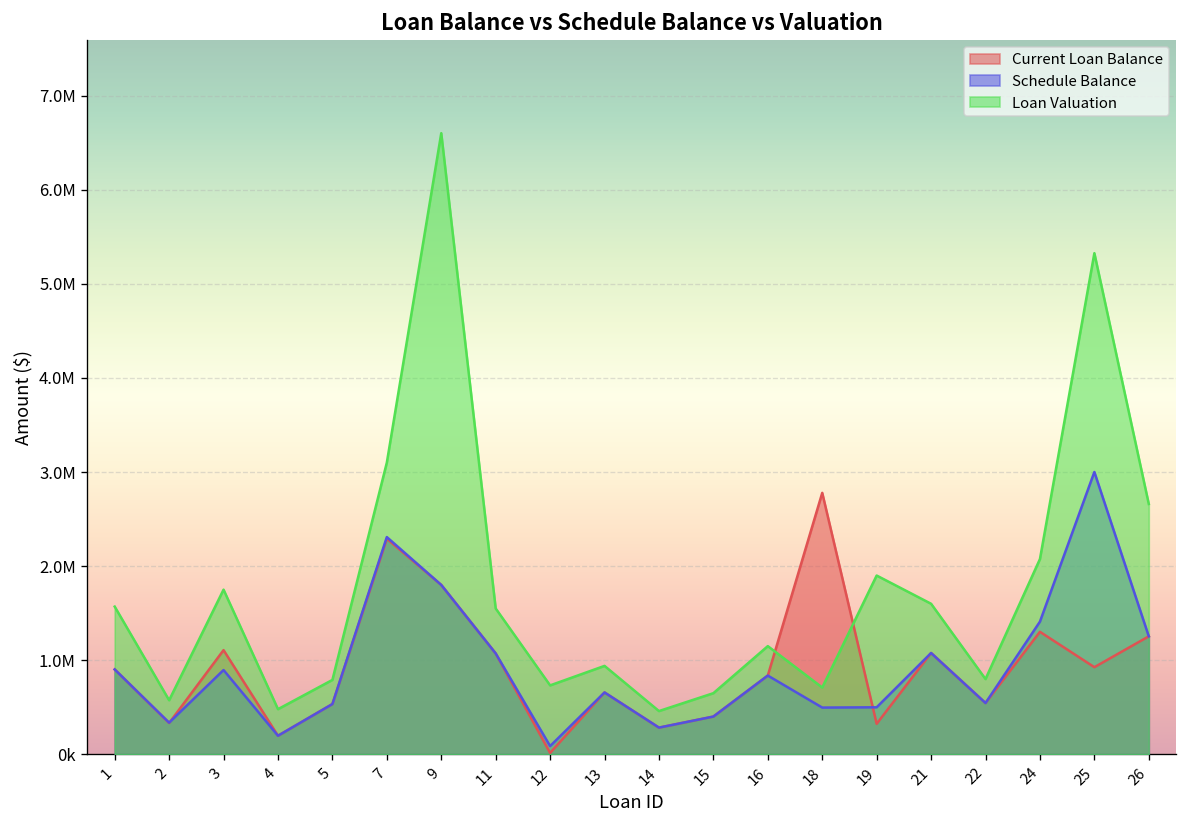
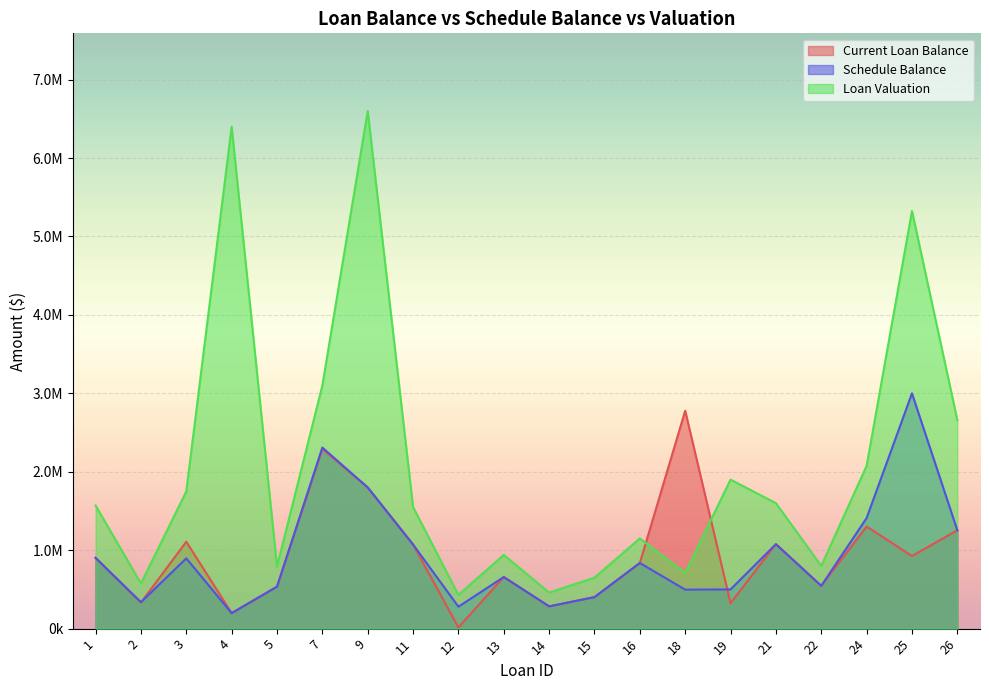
  {
    "Current Loan Balance": {
      "3": 1100000,
      "12": 0,
      "18": 2800000,
      "19": 300000,
      "24": 1300000,
      "25": 900000
    },
    "Schedule Balance": {
      "3": 900000,
-     "12": 100000,
+     "12": 300000,
      "18": 500000,
      "19": 500000,
      "24": 1400000,
      "25": 3000000
    },
    "Loan Valuation": {
      "1": 1600000,
      "2": 600000,
      "3": 1800000,
-     "4": 500000,
+     "4": 6400000,
      "5": 800000,
      "7": 3100000,
      "9": 6600000,
      "11": 1600000,
-     "12": 700000,
+     "12": 400000,
      "13": 900000,
      "14": 500000,
      "15": 700000,
      "16": 1200000,
      "18": 700000,
      "19": 1900000,
      "21": 1600000,
      "22": 800000,
      "24": 2100000,
      "25": 5300000,
      "26": 2700000
    }
  }
